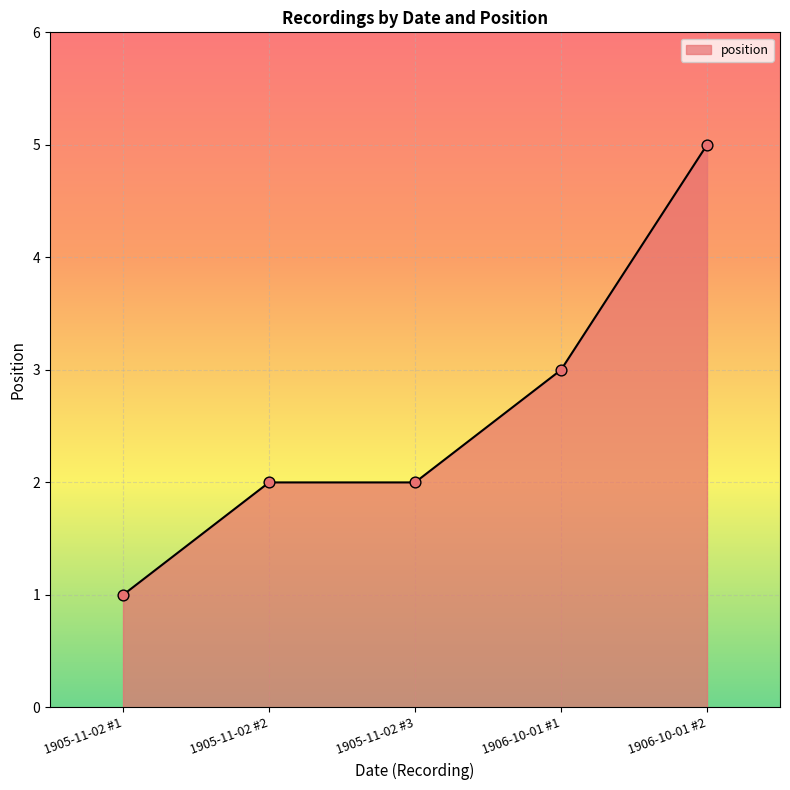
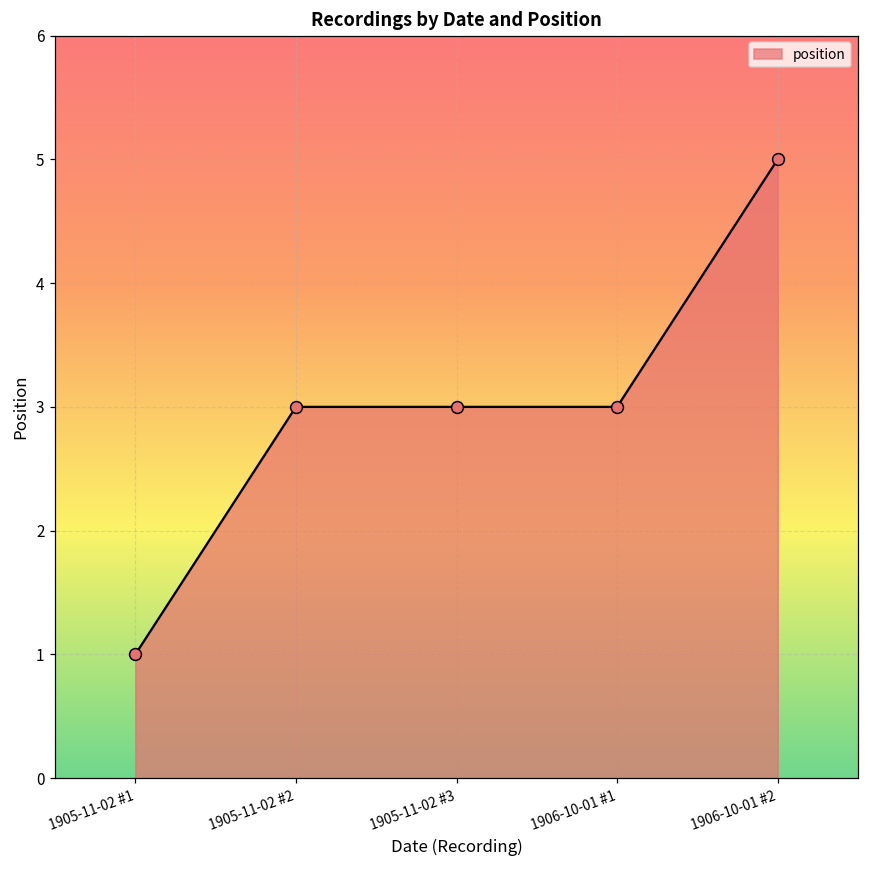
  {
    "1905-11-02 #1": 1,
-   "1905-11-02 #2": 2,
-   "1905-11-02 #3": 2,
+   "1905-11-02 #2": 3,
+   "1905-11-02 #3": 3,
    "1906-10-01 #1": 3,
    "1906-10-01 #2": 5
  }
